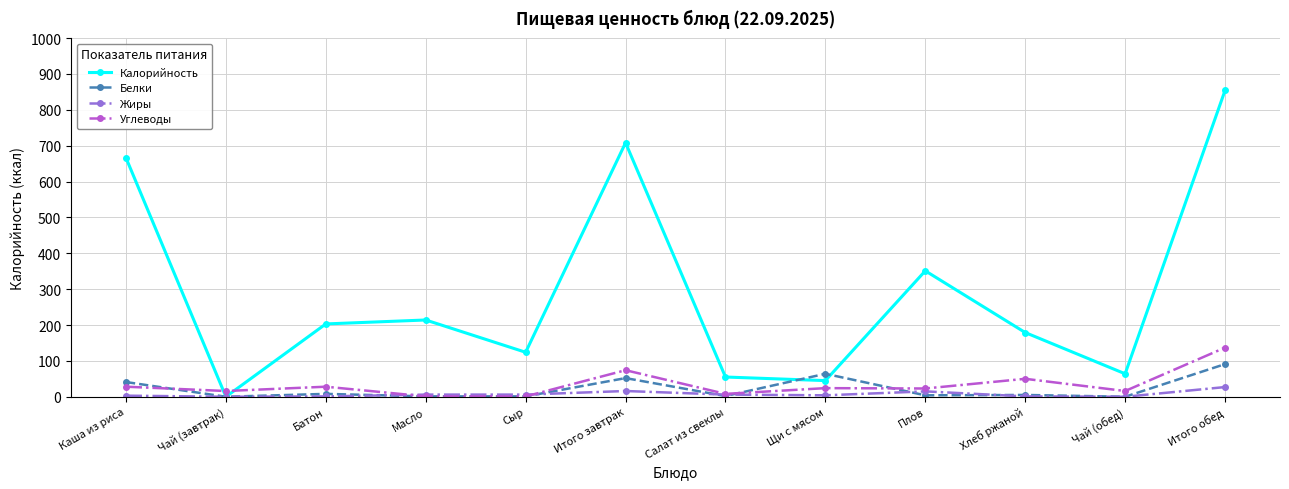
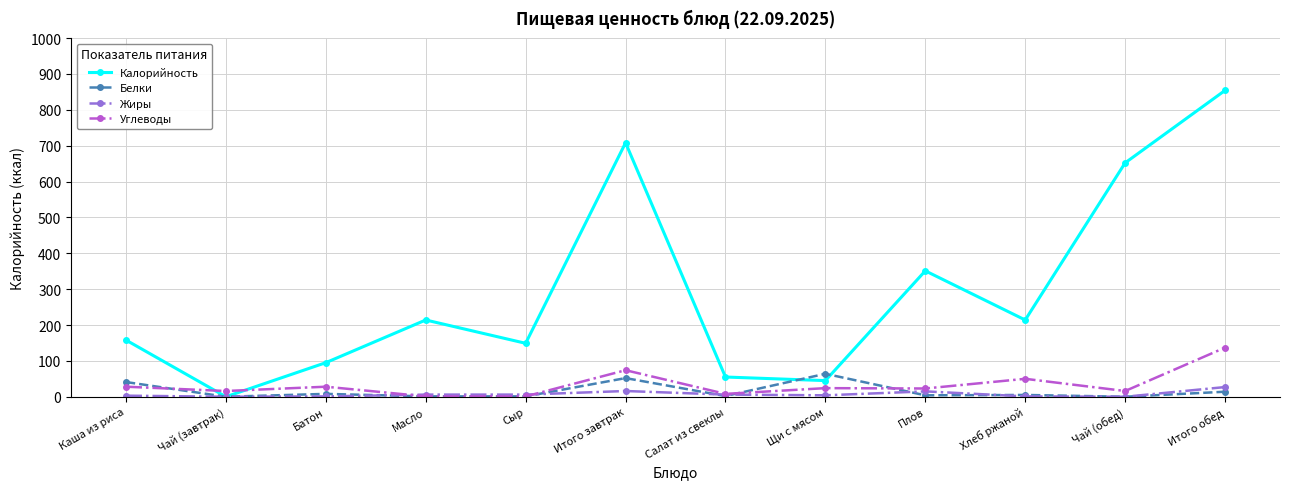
  {
    "Калорийность": {
-     "Каша из риса": 670,
-     "Батон": 200,
+     "Каша из риса": 160,
+     "Батон": 100,
      "Масло": 210,
-     "Сыр": 120,
+     "Сыр": 150,
      "Итого завтрак": 710,
      "Салат из свеклы": 60,
      "Щи с мясом": 50,
      "Плов": 350,
-     "Хлеб ржаной": 180,
-     "Чай (обед)": 60,
+     "Хлеб ржаной": 210,
+     "Чай (обед)": 650,
      "Итого обед": 850
    },
    "Белки": {
      "Каша из риса": 40,
      "Итого завтрак": 50,
      "Щи с мясом": 60,
      "Плов": 0,
-     "Итого обед": 90
+     "Итого обед": 10
    }
  }
